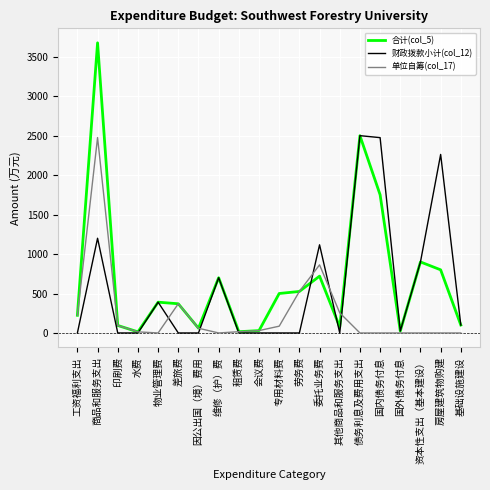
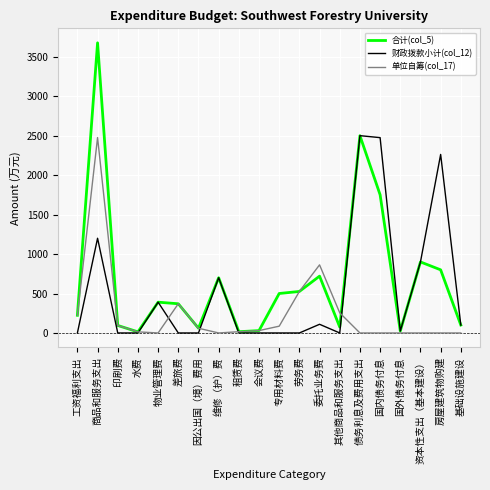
  {
    "合计(col_5)": {
      "商品和服务支出": 3700,
      "专用材料费": 500,
      "委托业务费": 700,
      "其他商品和服务支出": 100,
      "国内债务付息": 1800,
      "房屋建筑物购建": 800
    },
    "财政拨款小计(col_12)": {
      "工资福利支出": 0,
      "商品和服务支出": 1200,
      "印刷费": 0,
      "差旅费": 0,
      "因公出国（境）费用": 0,
      "专用材料费": 0,
      "劳务费": 0,
-     "委托业务费": 1100,
+     "委托业务费": 100,
      "其他商品和服务支出": 0,
      "国内债务付息": 2500,
      "房屋建筑物购建": 2300
    },
    "单位自筹(col_17)": {
      "商品和服务支出": 2500,
      "物业管理费": 0,
      "维修（护）费": 0,
      "专用材料费": 100,
      "委托业务费": 900,
      "其他商品和服务支出": 300,
      "债务利息及费用支出": 0,
      "国内债务付息": 0,
      "资本性支出（基本建设）": 0,
      "房屋建筑物购建": 0,
      "基础设施建设": 0
    }
  }
